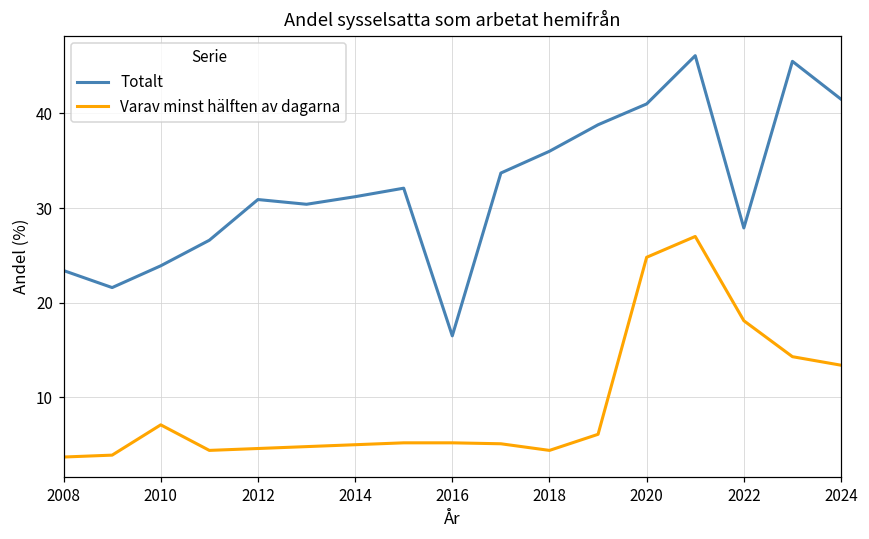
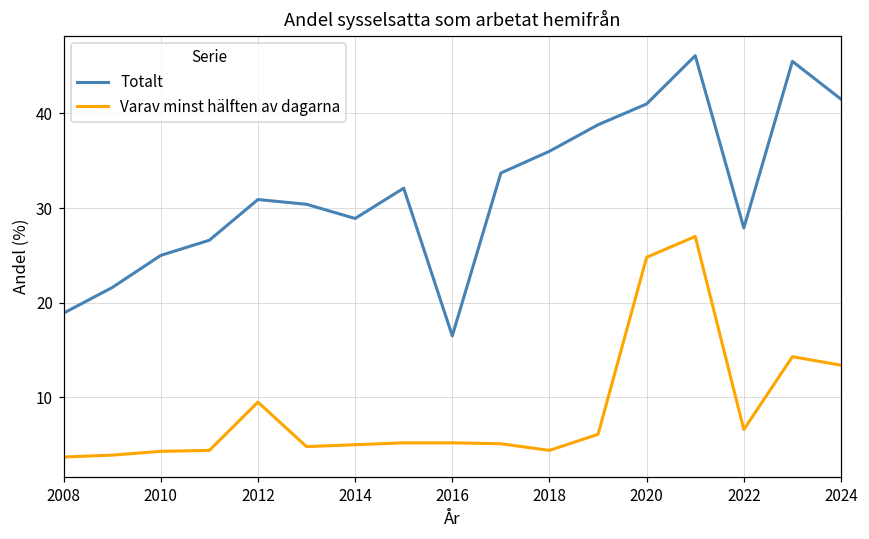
  {
    "Totalt": {
-     "2008": 23,
-     "2010": 24,
+     "2008": 19,
+     "2010": 25,
      "2012": 31,
-     "2014": 31,
+     "2014": 29,
      "2016": 17,
      "2018": 36,
      "2020": 41,
      "2022": 28,
      "2024": 42
    },
    "Varav minst hälften av dagarna": {
      "2008": 4,
-     "2010": 7,
-     "2012": 5,
+     "2010": 4,
+     "2012": 10,
      "2014": 5,
      "2016": 5,
      "2018": 4,
      "2020": 25,
-     "2022": 18,
+     "2022": 7,
      "2024": 13
    }
  }
